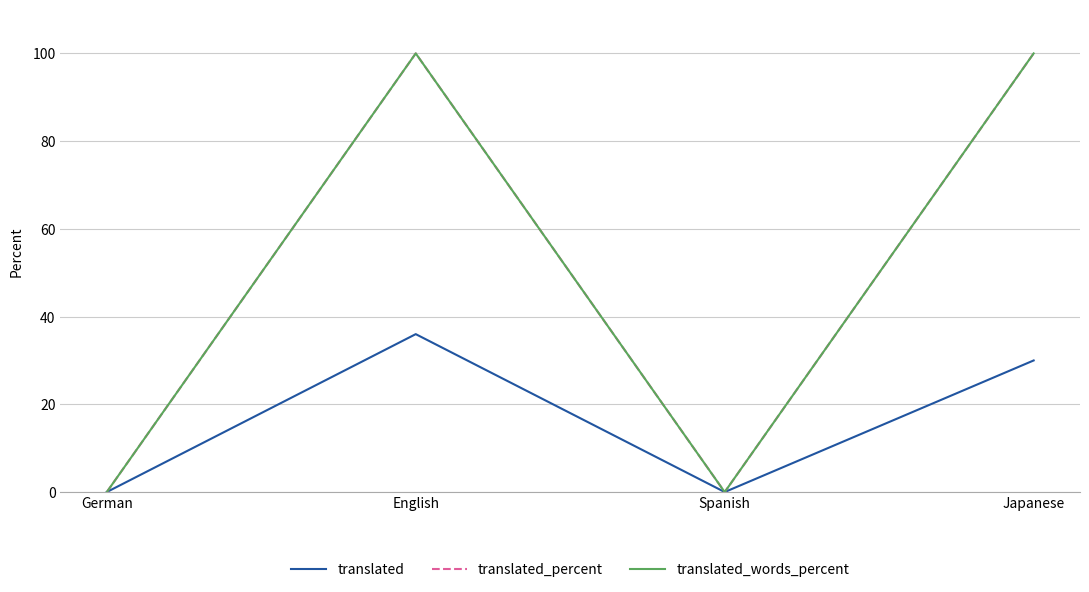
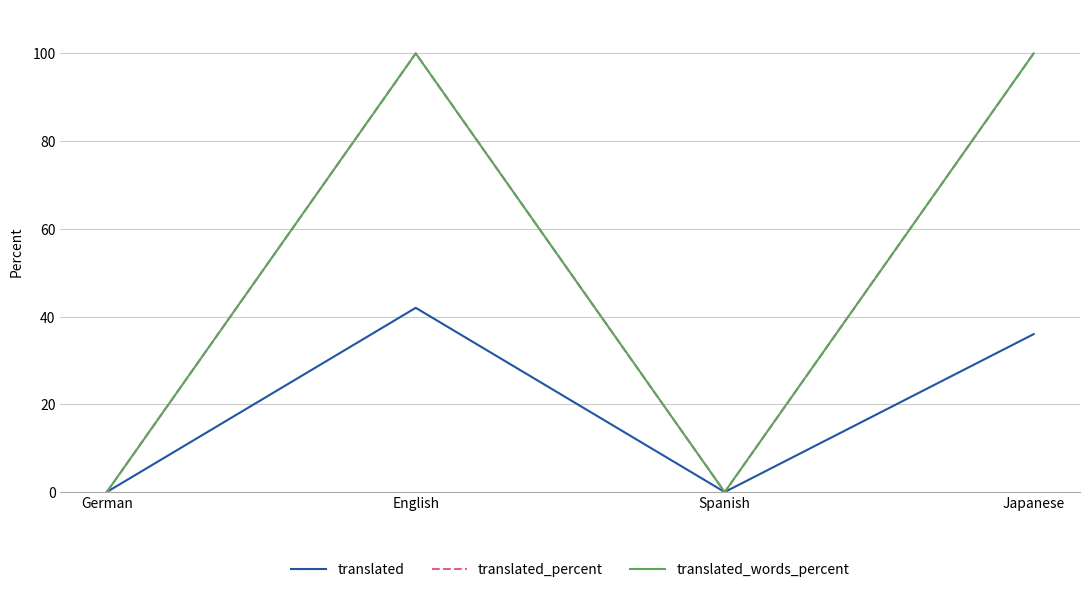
  {
    "translated": {
-     "English": 36,
-     "Japanese": 30
+     "English": 42,
+     "Japanese": 36
    },
    "translated_words_percent": {
      "English": 100,
      "Japanese": 100
    }
  }
